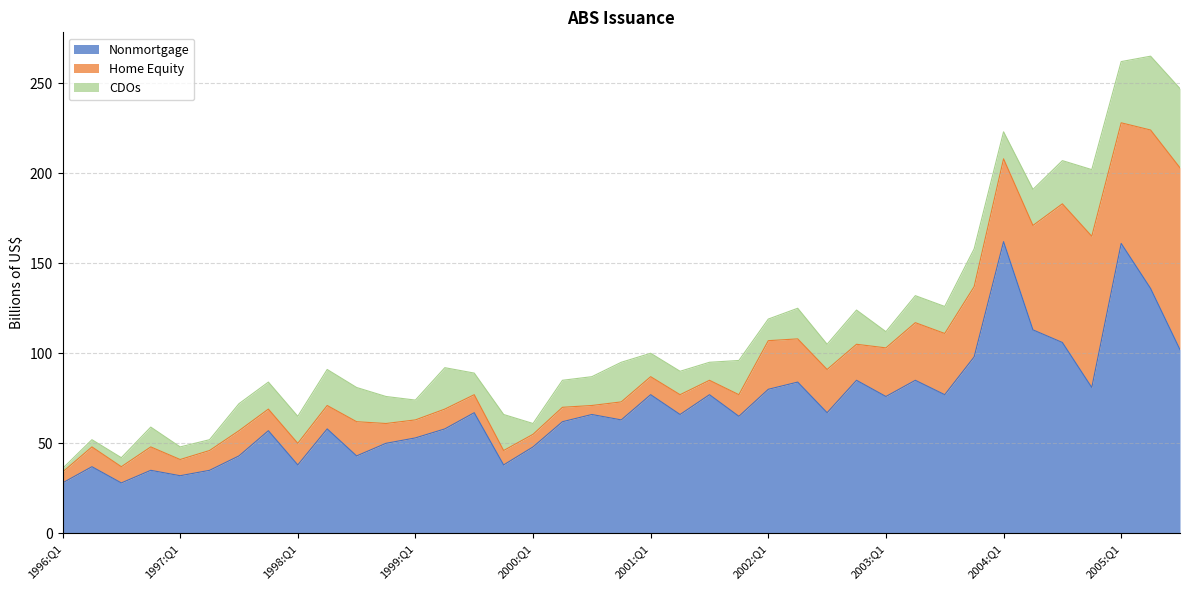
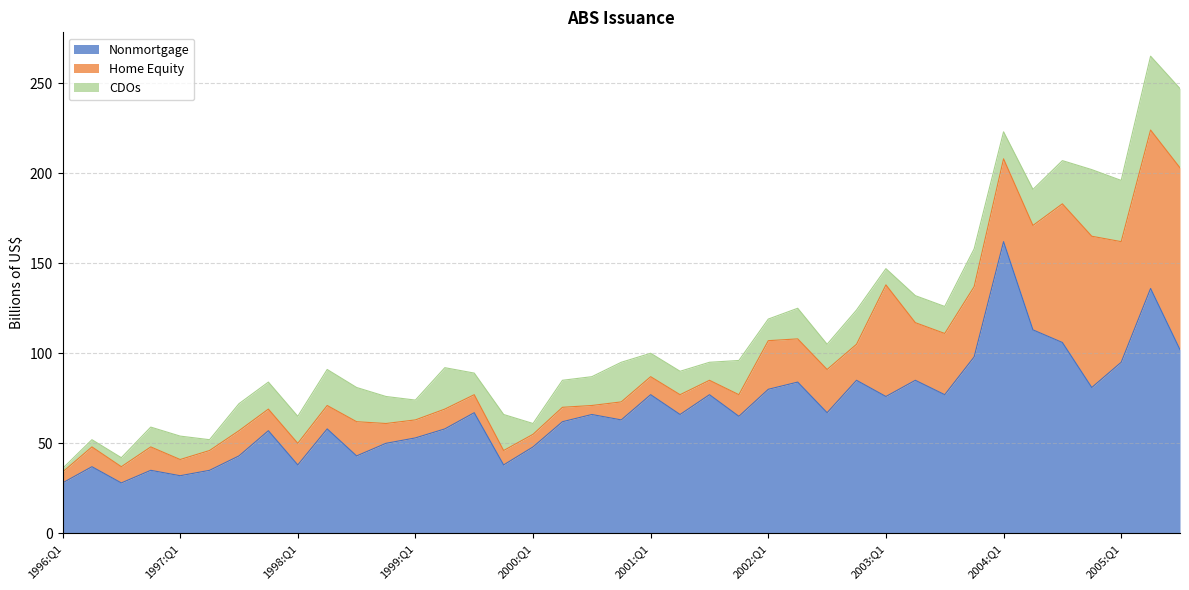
  {
    "Nonmortgage": {
      "1996:Q1": 28,
      "1997:Q1": 32,
      "1998:Q1": 38,
      "1999:Q1": 53,
      "2000:Q1": 48,
      "2001:Q1": 77,
      "2002:Q1": 80,
      "2003:Q1": 76,
      "2004:Q1": 162,
-     "2005:Q1": 161
+     "2005:Q1": 95
    },
    "Home Equity": {
      "1996:Q1": 6,
      "1997:Q1": 9,
      "1998:Q1": 12,
      "1999:Q1": 10,
      "2000:Q1": 7,
      "2001:Q1": 10,
      "2002:Q1": 27,
-     "2003:Q1": 27,
+     "2003:Q1": 62,
      "2004:Q1": 46,
      "2005:Q1": 67
    },
    "CDOs": {
      "1996:Q1": 2,
-     "1997:Q1": 7,
+     "1997:Q1": 13,
      "1998:Q1": 15,
      "1999:Q1": 11,
      "2000:Q1": 6,
      "2001:Q1": 13,
      "2002:Q1": 12,
      "2003:Q1": 9,
      "2004:Q1": 15,
      "2005:Q1": 34
    }
  }
